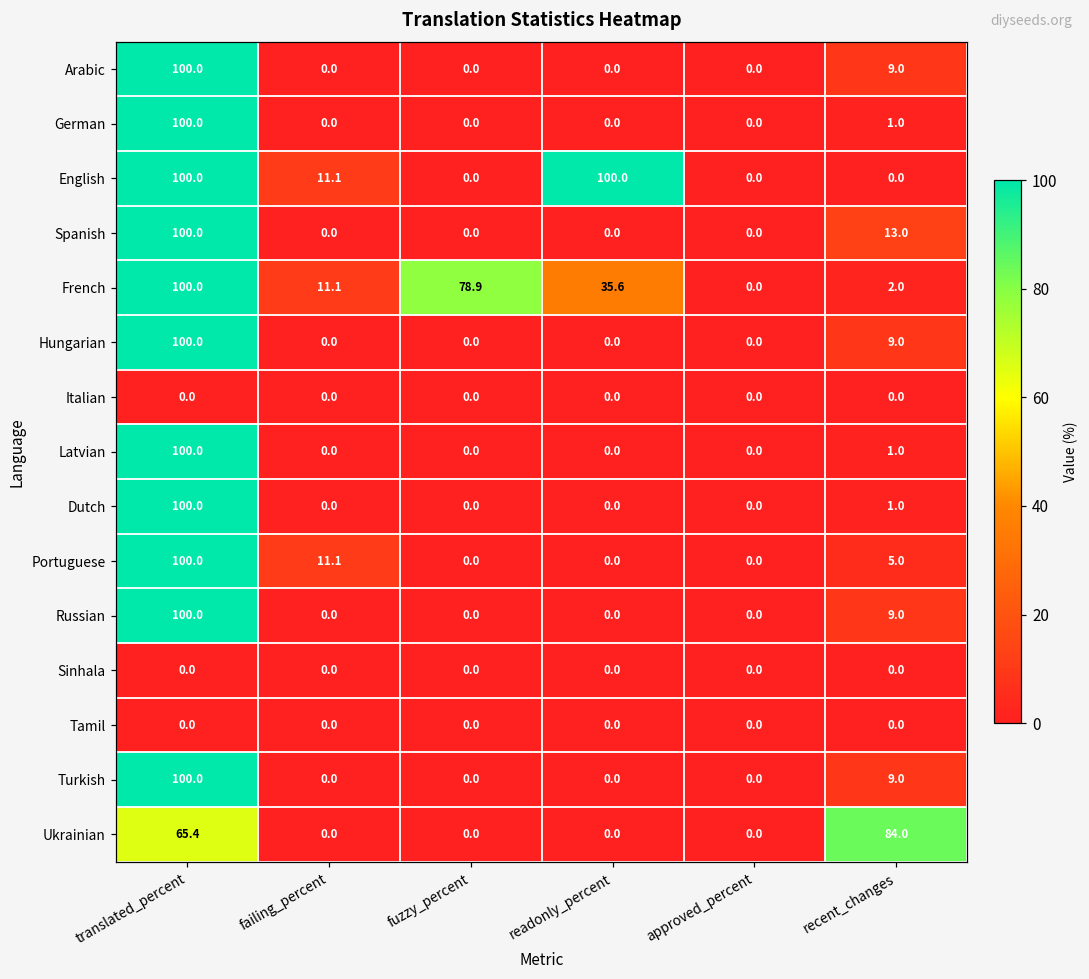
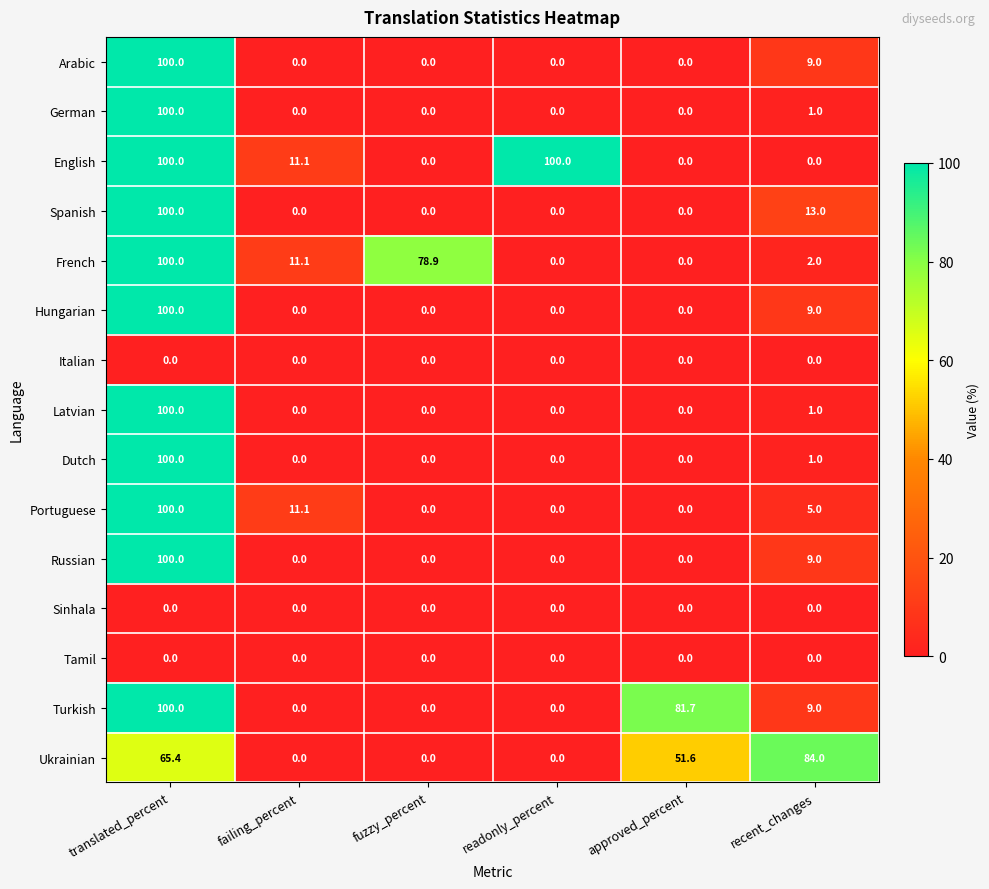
  {
    "Arabic": {
      "translated_percent": 100.0,
      "failing_percent": 0.0,
      "fuzzy_percent": 0.0,
      "readonly_percent": 0.0,
      "approved_percent": 0.0,
      "recent_changes": 9.0
    },
    "German": {
      "translated_percent": 100.0,
      "failing_percent": 0.0,
      "fuzzy_percent": 0.0,
      "readonly_percent": 0.0,
      "approved_percent": 0.0,
      "recent_changes": 1.0
    },
    "English": {
      "translated_percent": 100.0,
      "failing_percent": 11.1,
      "fuzzy_percent": 0.0,
      "readonly_percent": 100.0,
      "approved_percent": 0.0,
      "recent_changes": 0.0
    },
    "Spanish": {
      "translated_percent": 100.0,
      "failing_percent": 0.0,
      "fuzzy_percent": 0.0,
      "readonly_percent": 0.0,
      "approved_percent": 0.0,
      "recent_changes": 13.0
    },
    "French": {
      "translated_percent": 100.0,
      "failing_percent": 11.1,
      "fuzzy_percent": 78.9,
-     "readonly_percent": 35.6,
+     "readonly_percent": 0.0,
      "approved_percent": 0.0,
      "recent_changes": 2.0
    },
    "Hungarian": {
      "translated_percent": 100.0,
      "failing_percent": 0.0,
      "fuzzy_percent": 0.0,
      "readonly_percent": 0.0,
      "approved_percent": 0.0,
      "recent_changes": 9.0
    },
    "Italian": {
      "translated_percent": 0.0,
      "failing_percent": 0.0,
      "fuzzy_percent": 0.0,
      "readonly_percent": 0.0,
      "approved_percent": 0.0,
      "recent_changes": 0.0
    },
    "Latvian": {
      "translated_percent": 100.0,
      "failing_percent": 0.0,
      "fuzzy_percent": 0.0,
      "readonly_percent": 0.0,
      "approved_percent": 0.0,
      "recent_changes": 1.0
    },
    "Dutch": {
      "translated_percent": 100.0,
      "failing_percent": 0.0,
      "fuzzy_percent": 0.0,
      "readonly_percent": 0.0,
      "approved_percent": 0.0,
      "recent_changes": 1.0
    },
    "Portuguese": {
      "translated_percent": 100.0,
      "failing_percent": 11.1,
      "fuzzy_percent": 0.0,
      "readonly_percent": 0.0,
      "approved_percent": 0.0,
      "recent_changes": 5.0
    },
    "Russian": {
      "translated_percent": 100.0,
      "failing_percent": 0.0,
      "fuzzy_percent": 0.0,
      "readonly_percent": 0.0,
      "approved_percent": 0.0,
      "recent_changes": 9.0
    },
    "Sinhala": {
      "translated_percent": 0.0,
      "failing_percent": 0.0,
      "fuzzy_percent": 0.0,
      "readonly_percent": 0.0,
      "approved_percent": 0.0,
      "recent_changes": 0.0
    },
    "Tamil": {
      "translated_percent": 0.0,
      "failing_percent": 0.0,
      "fuzzy_percent": 0.0,
      "readonly_percent": 0.0,
      "approved_percent": 0.0,
      "recent_changes": 0.0
    },
    "Turkish": {
      "translated_percent": 100.0,
      "failing_percent": 0.0,
      "fuzzy_percent": 0.0,
      "readonly_percent": 0.0,
-     "approved_percent": 0.0,
+     "approved_percent": 81.7,
      "recent_changes": 9.0
    },
    "Ukrainian": {
      "translated_percent": 65.4,
      "failing_percent": 0.0,
      "fuzzy_percent": 0.0,
      "readonly_percent": 0.0,
-     "approved_percent": 0.0,
+     "approved_percent": 51.6,
      "recent_changes": 84.0
    }
  }
